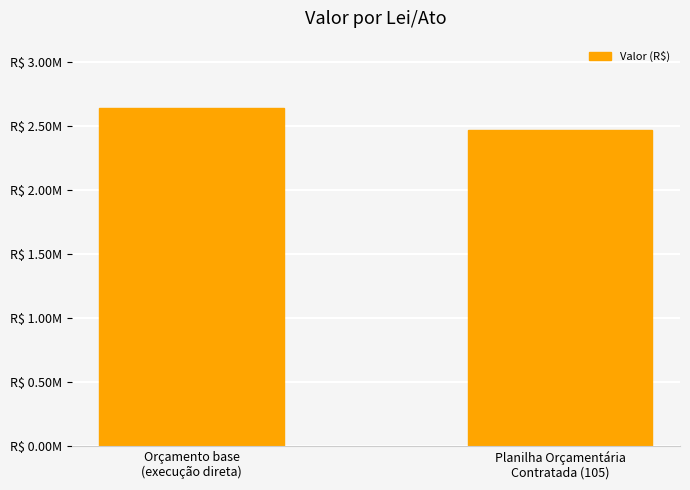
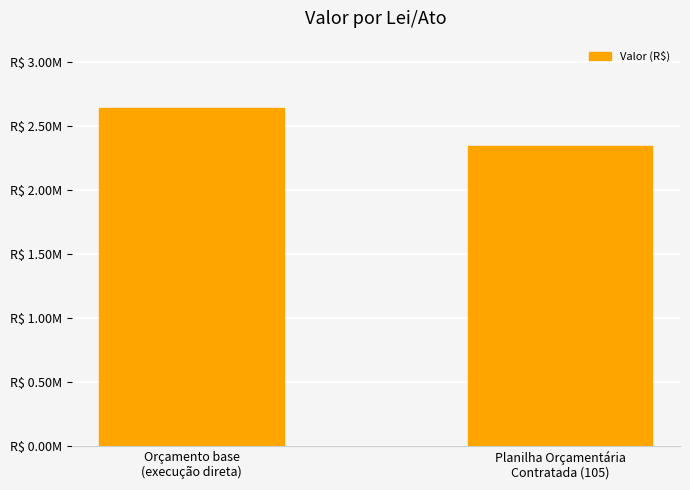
  {
    "Orçamento base (execução direta)": "R$ 2640000",
-   "Planilha Orçamentária Contratada (105)": "R$ 2460000"
+   "Planilha Orçamentária Contratada (105)": "R$ 2340000"
  }
